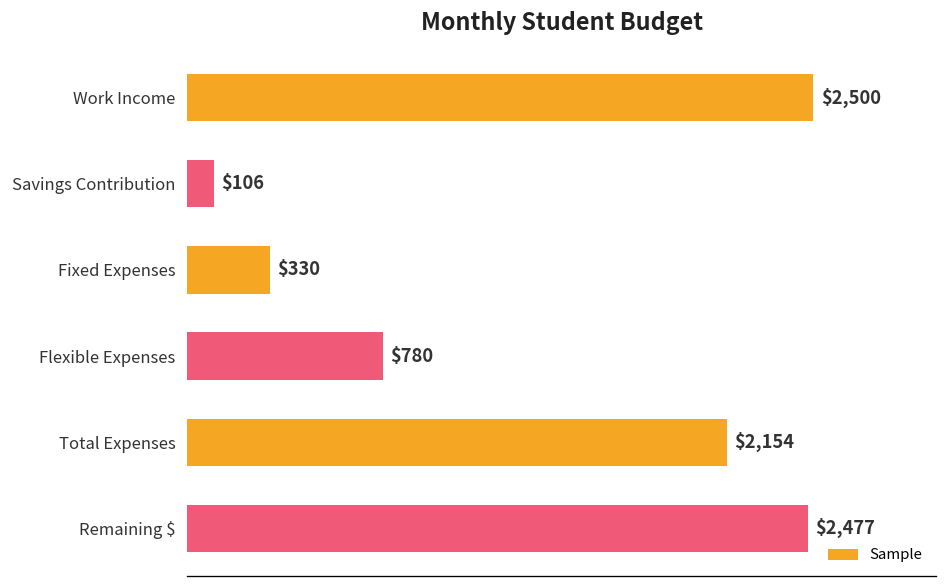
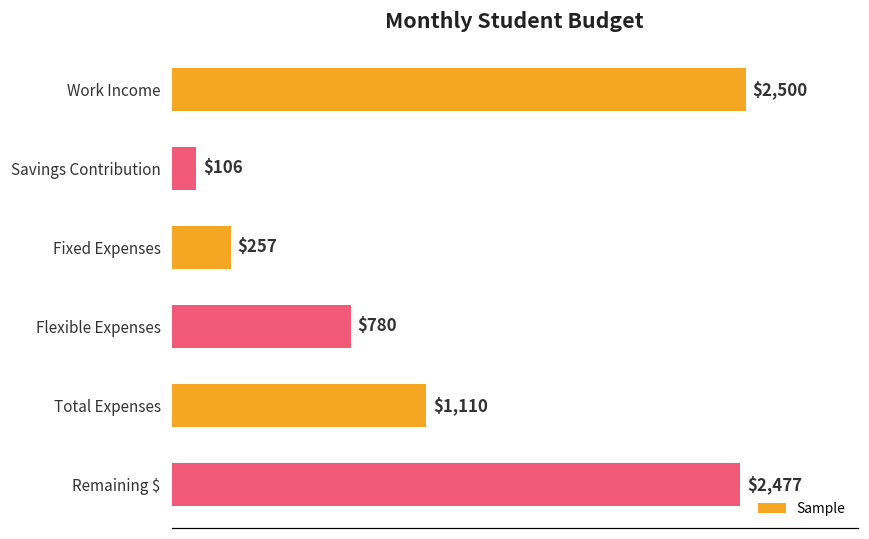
  {
    "Work Income": "$2,500",
    "Savings Contribution": "$106",
-   "Fixed Expenses": "$330",
+   "Fixed Expenses": "$257",
    "Flexible Expenses": "$780",
-   "Total Expenses": "$2,154",
+   "Total Expenses": "$1,110",
    "Remaining $": "$2,477"
  }
